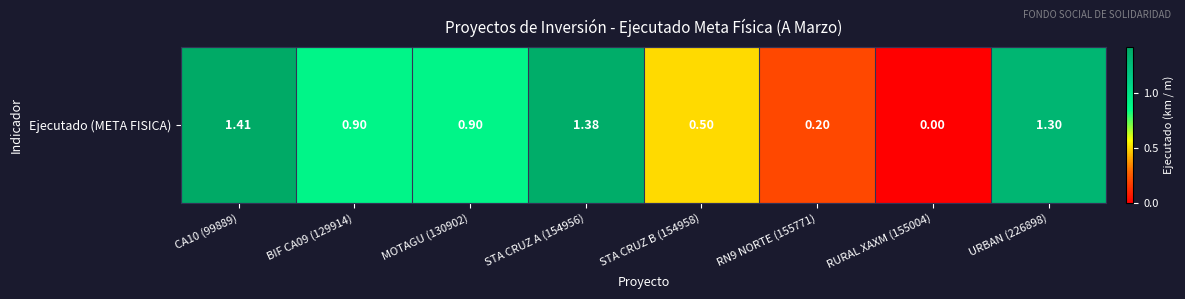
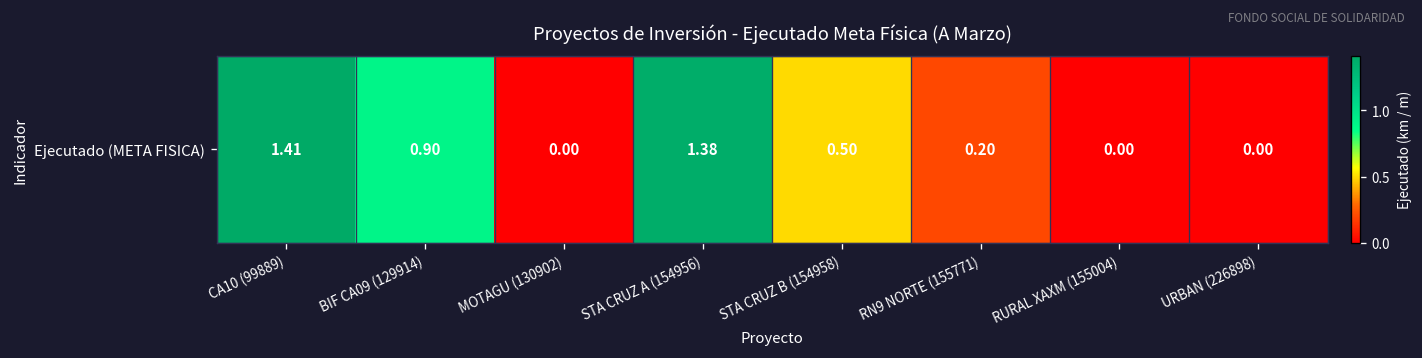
  {
    "Ejecutado (META FISICA)": {
      "CA10 (99889)": 1.41,
      "BIF CA09 (129914)": 0.90,
-     "MOTAGU (130902)": 0.90,
+     "MOTAGU (130902)": 0.00,
      "STA CRUZ A (154956)": 1.38,
      "STA CRUZ B (154958)": 0.50,
      "RN9 NORTE (155771)": 0.20,
      "RURAL XAXM (155004)": 0.00,
-     "URBAN (226898)": 1.30
+     "URBAN (226898)": 0.00
    }
  }
